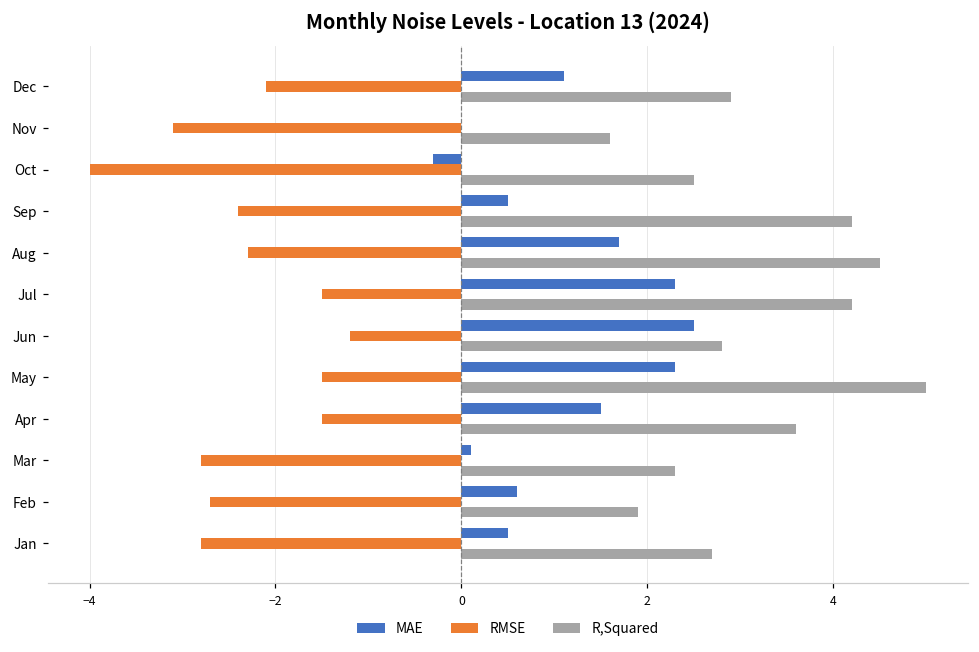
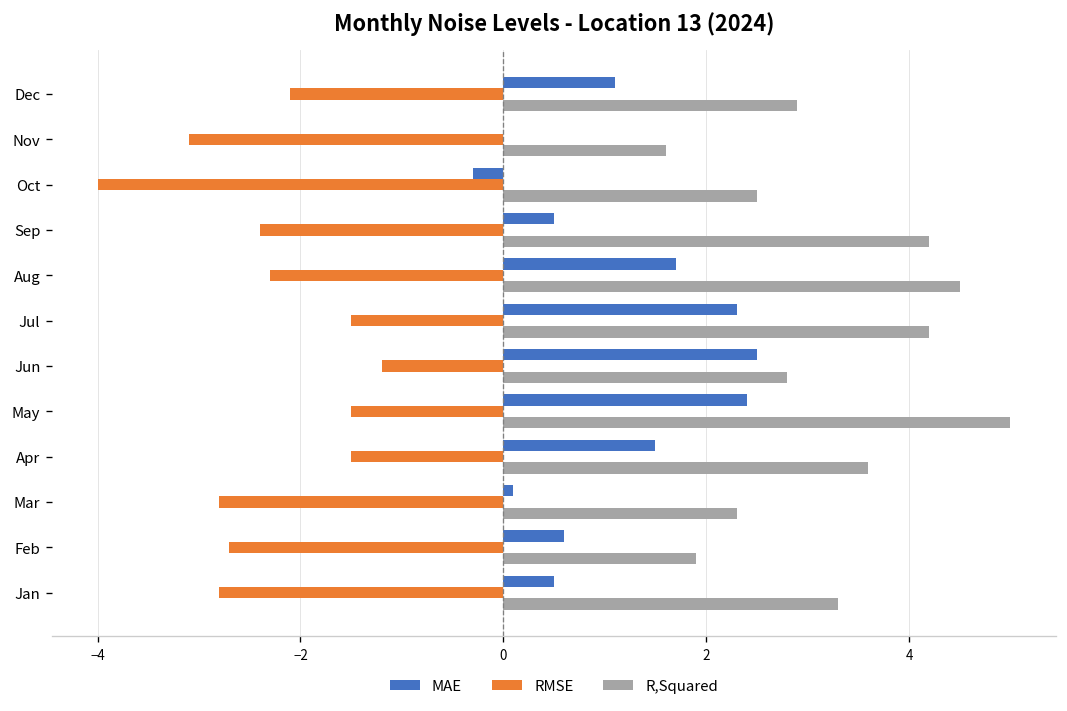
  {
    "MAE": {
      "Dec": 1.1,
      "Nov": 0.0,
      "Oct": -0.3,
      "Sep": 0.5,
      "Aug": 1.7,
      "Jul": 2.3,
      "Jun": 2.5,
-     "May": 2.3,
+     "May": 2.4,
      "Apr": 1.5,
      "Mar": 0.1,
      "Feb": 0.6,
      "Jan": 0.5
    },
    "RMSE": {
      "Dec": -2.1,
      "Nov": -3.1,
      "Oct": -4.0,
      "Sep": -2.4,
      "Aug": -2.3,
      "Jul": -1.5,
      "Jun": -1.2,
      "May": -1.5,
      "Apr": -1.5,
      "Mar": -2.8,
      "Feb": -2.7,
      "Jan": -2.8
    },
    "R,Squared": {
      "Dec": 2.9,
      "Nov": 1.6,
      "Oct": 2.5,
      "Sep": 4.2,
      "Aug": 4.5,
      "Jul": 4.2,
      "Jun": 2.8,
      "May": 5.0,
      "Apr": 3.6,
      "Mar": 2.3,
      "Feb": 1.9,
-     "Jan": 2.7
+     "Jan": 3.3
    }
  }
